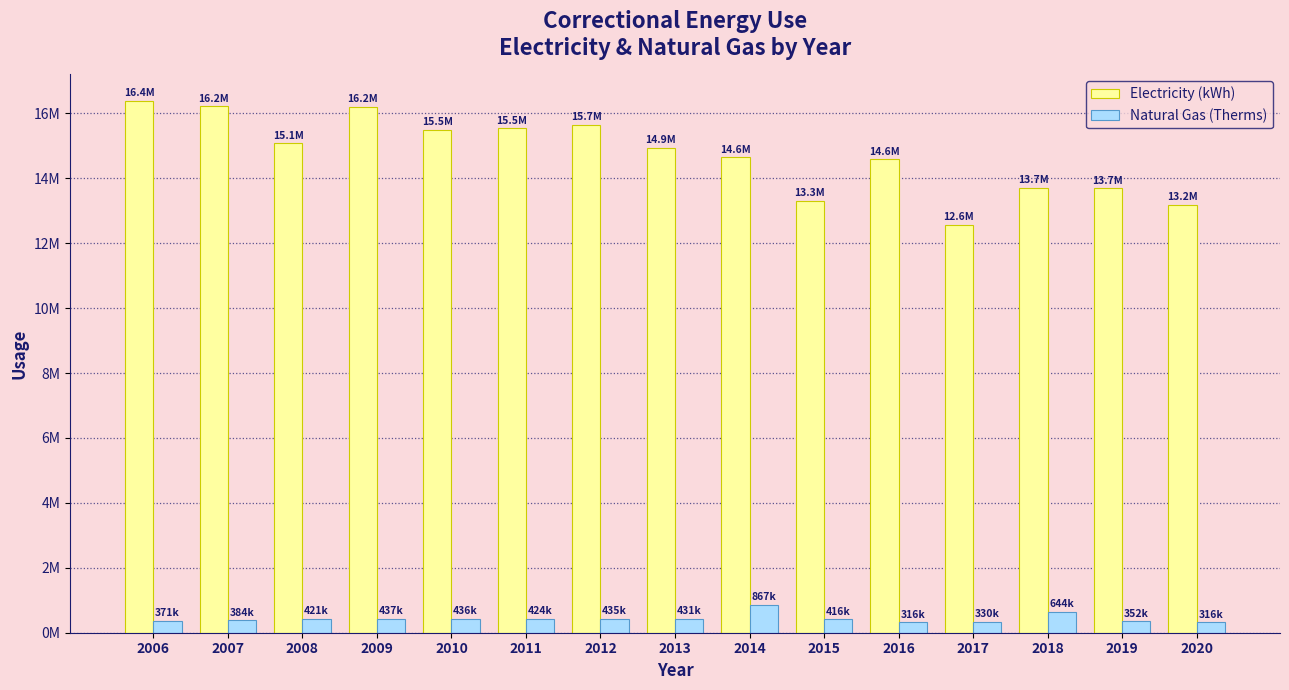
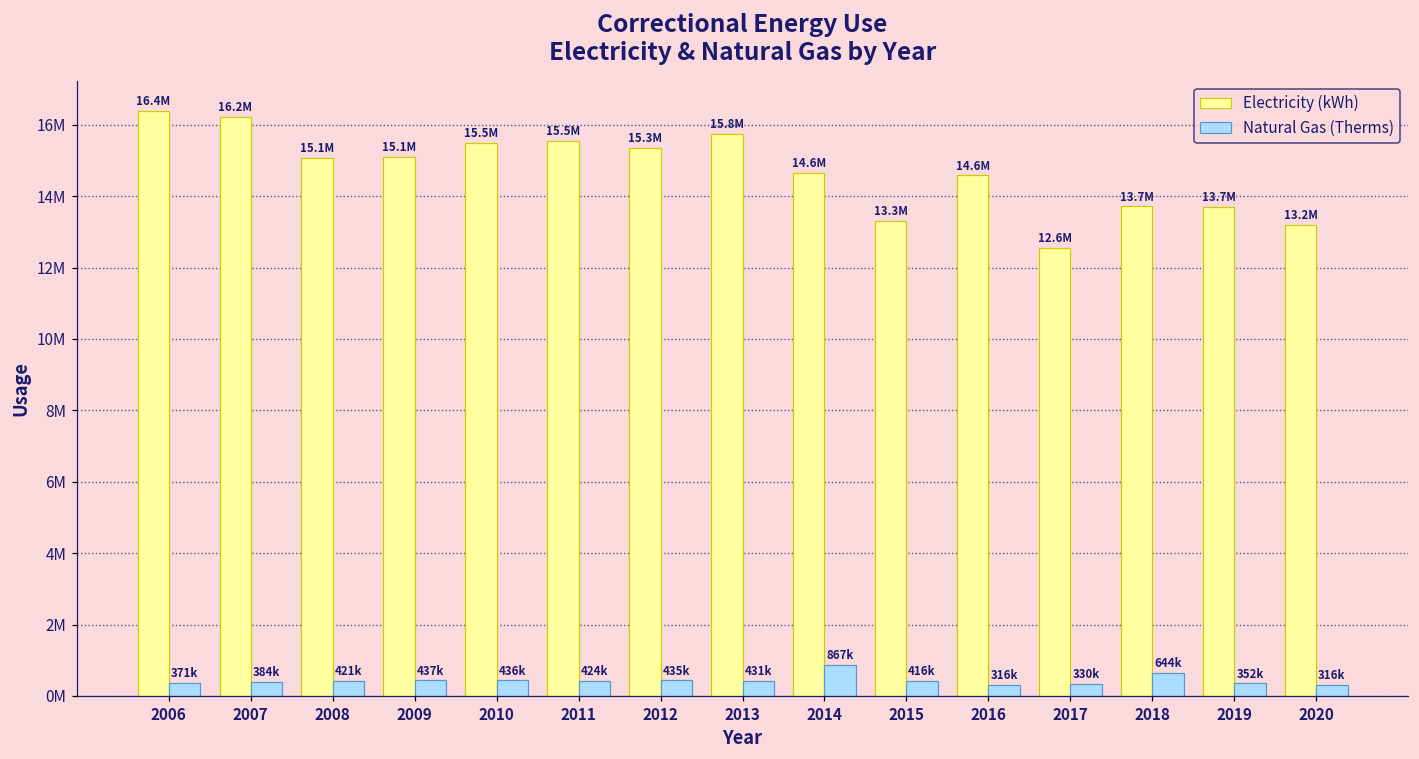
  {
    "Electricity (kWh)": {
      "2006": "16.4M",
      "2007": "16.2M",
      "2008": "15.1M",
-     "2009": "16.2M",
+     "2009": "15.1M",
      "2010": "15.5M",
      "2011": "15.5M",
-     "2012": "15.7M",
-     "2013": "14.9M",
+     "2012": "15.3M",
+     "2013": "15.8M",
      "2014": "14.6M",
      "2015": "13.3M",
      "2016": "14.6M",
      "2017": "12.6M",
      "2018": "13.7M",
      "2019": "13.7M",
      "2020": "13.2M"
    },
    "Natural Gas (Therms)": {
      "2006": "371k",
      "2007": "384k",
      "2008": "421k",
      "2009": "437k",
      "2010": "436k",
      "2011": "424k",
      "2012": "435k",
      "2013": "431k",
      "2014": "867k",
      "2015": "416k",
      "2016": "316k",
      "2017": "330k",
      "2018": "644k",
      "2019": "352k",
      "2020": "316k"
    }
  }
